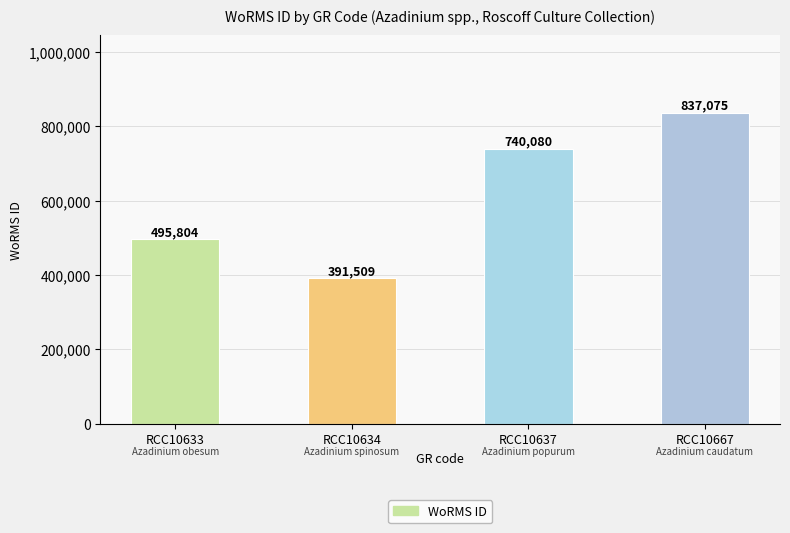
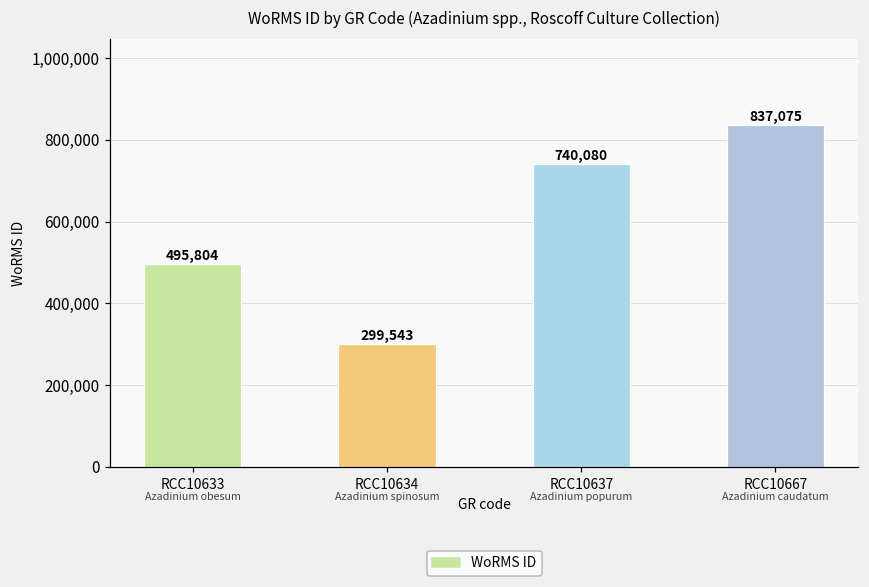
  {
    "RCC10633": "495,804",
-   "RCC10634": "391,509",
+   "RCC10634": "299,543",
    "RCC10637": "740,080",
    "RCC10667": "837,075"
  }
